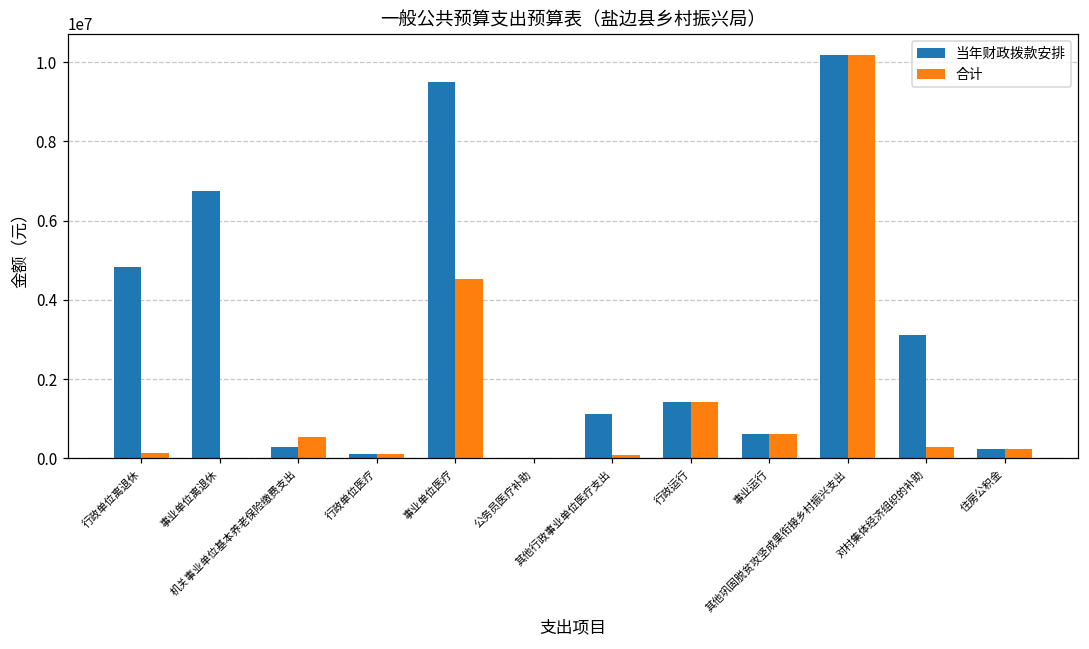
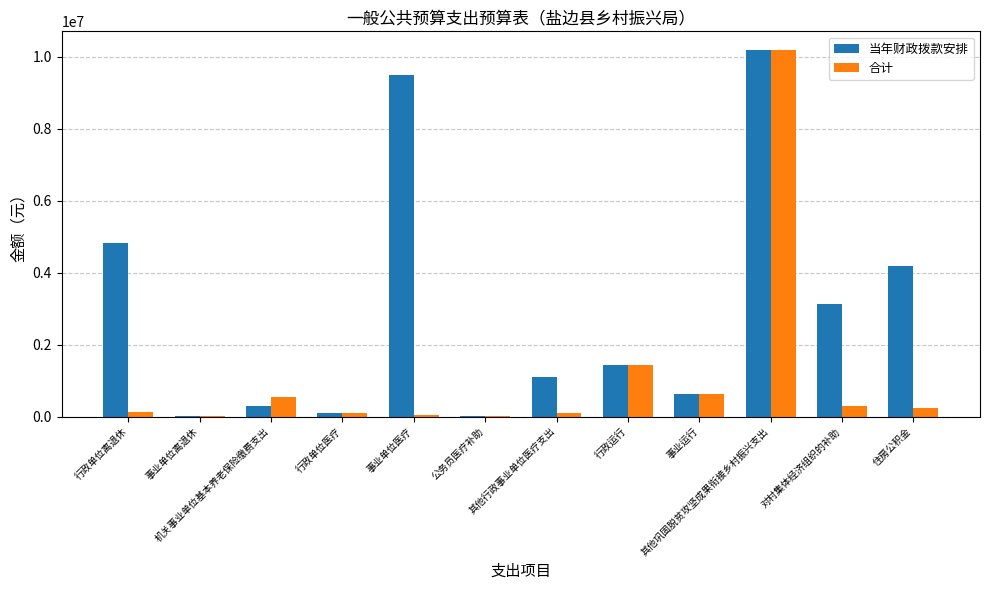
  {
    "当年财政拨款安排": {
      "行政单位离退休": 4800000,
-     "事业单位离退休": 6800000,
+     "事业单位离退休": 0,
      "机关事业单位基本养老保险缴费支出": 300000,
      "行政单位医疗": 100000,
      "事业单位医疗": 9500000,
      "其他行政事业单位医疗支出": 1100000,
      "行政运行": 1400000,
      "事业运行": 600000,
      "其他巩固脱贫攻坚成果衔接乡村振兴支出": 10200000,
      "对村集体经济组织的补助": 3100000,
-     "住房公积金": 200000
+     "住房公积金": 4200000
    },
    "合计": {
      "行政单位离退休": 100000,
      "机关事业单位基本养老保险缴费支出": 500000,
      "行政单位医疗": 100000,
-     "事业单位医疗": 4500000,
+     "事业单位医疗": 0,
      "其他行政事业单位医疗支出": 100000,
      "行政运行": 1400000,
      "事业运行": 600000,
      "其他巩固脱贫攻坚成果衔接乡村振兴支出": 10200000,
      "对村集体经济组织的补助": 300000,
      "住房公积金": 200000
    }
  }
